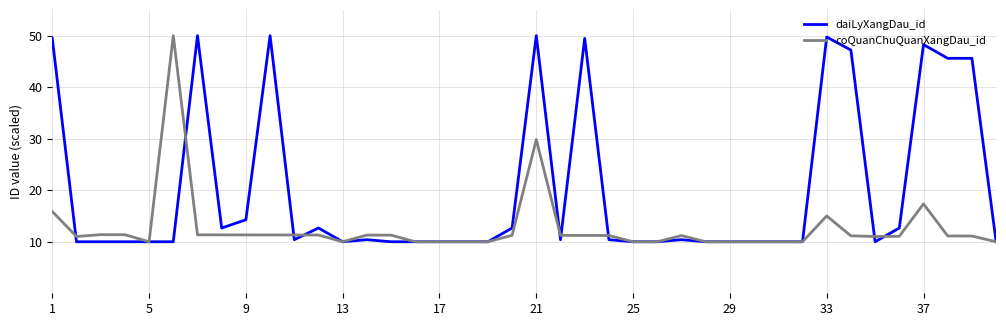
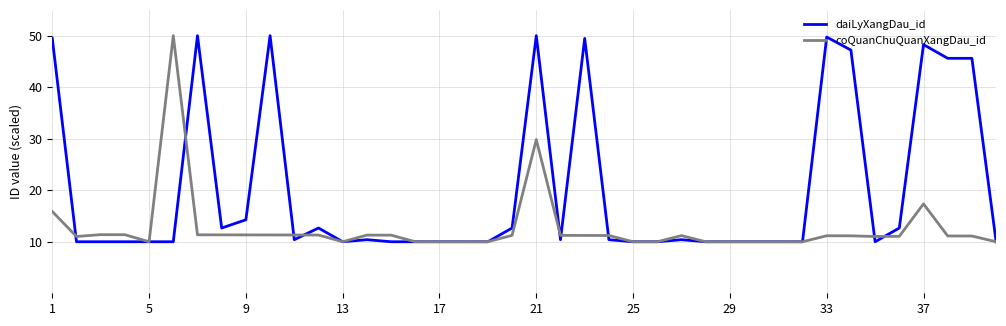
  {
    "daiLyXangDau_id": {
      "1": 49,
      "9": 14,
      "21": 50,
      "33": 50,
      "37": 48
    },
    "coQuanChuQuanXangDau_id": {
      "1": 16,
      "9": 11,
      "21": 30,
-     "33": 15,
+     "33": 11,
      "37": 17
    }
  }
